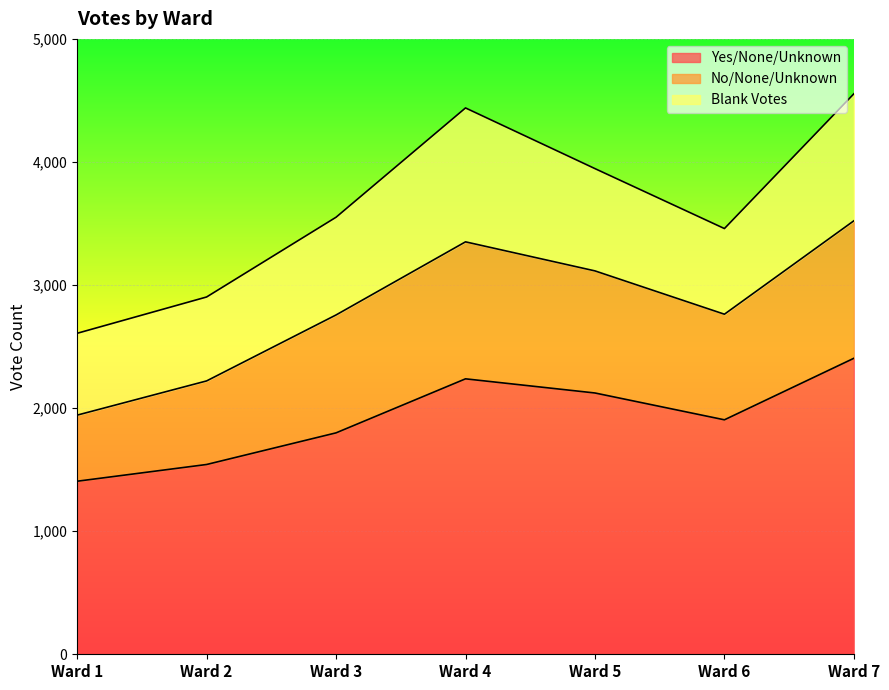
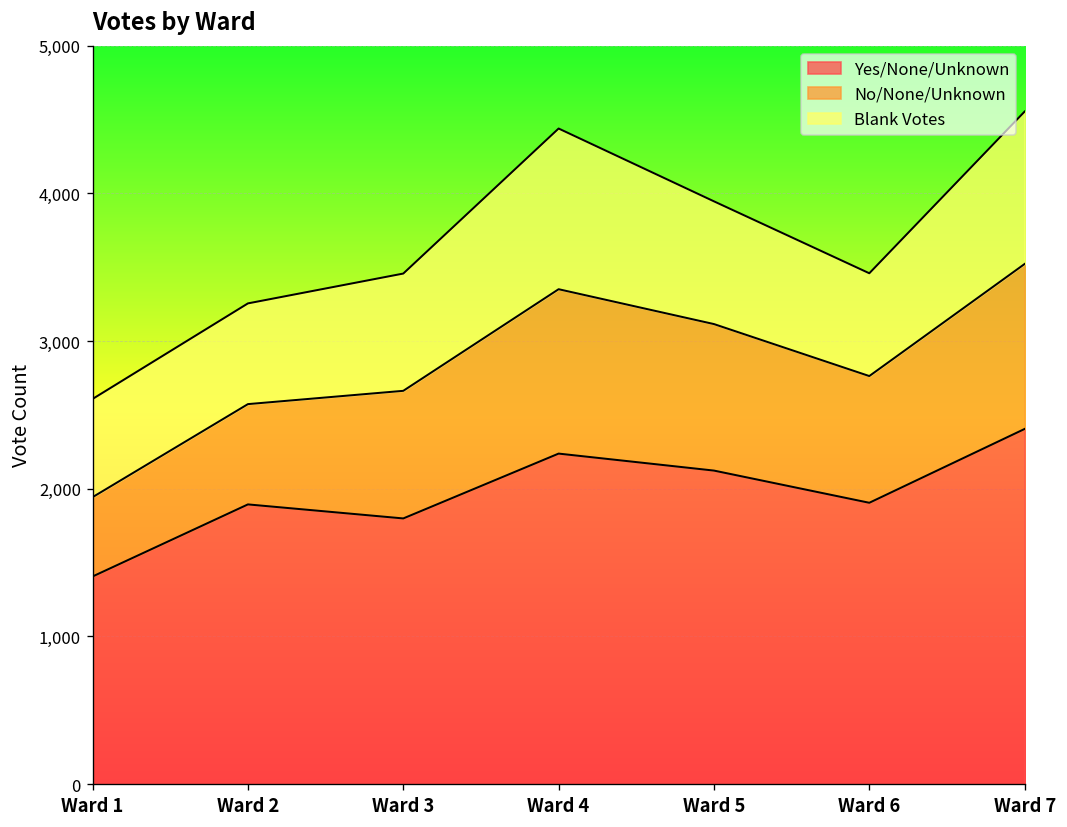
  {
    "Yes/None/Unknown": {
      "Ward 1": "1,410",
-     "Ward 2": "1,540",
+     "Ward 2": "1,890",
      "Ward 3": "1,800",
      "Ward 4": "2,240",
      "Ward 5": "2,120",
      "Ward 6": "1,910",
      "Ward 7": "2,410"
    },
    "No/None/Unknown": {
      "Ward 1": "540",
      "Ward 2": "680",
-     "Ward 3": "960",
+     "Ward 3": "860",
      "Ward 4": "1,110",
      "Ward 5": "990",
      "Ward 6": "860",
      "Ward 7": "1,120"
    },
    "Blank Votes": {
      "Ward 1": "670",
      "Ward 2": "680",
      "Ward 3": "790",
      "Ward 4": "1,090",
      "Ward 5": "830",
      "Ward 6": "700",
      "Ward 7": "1,030"
    }
  }
